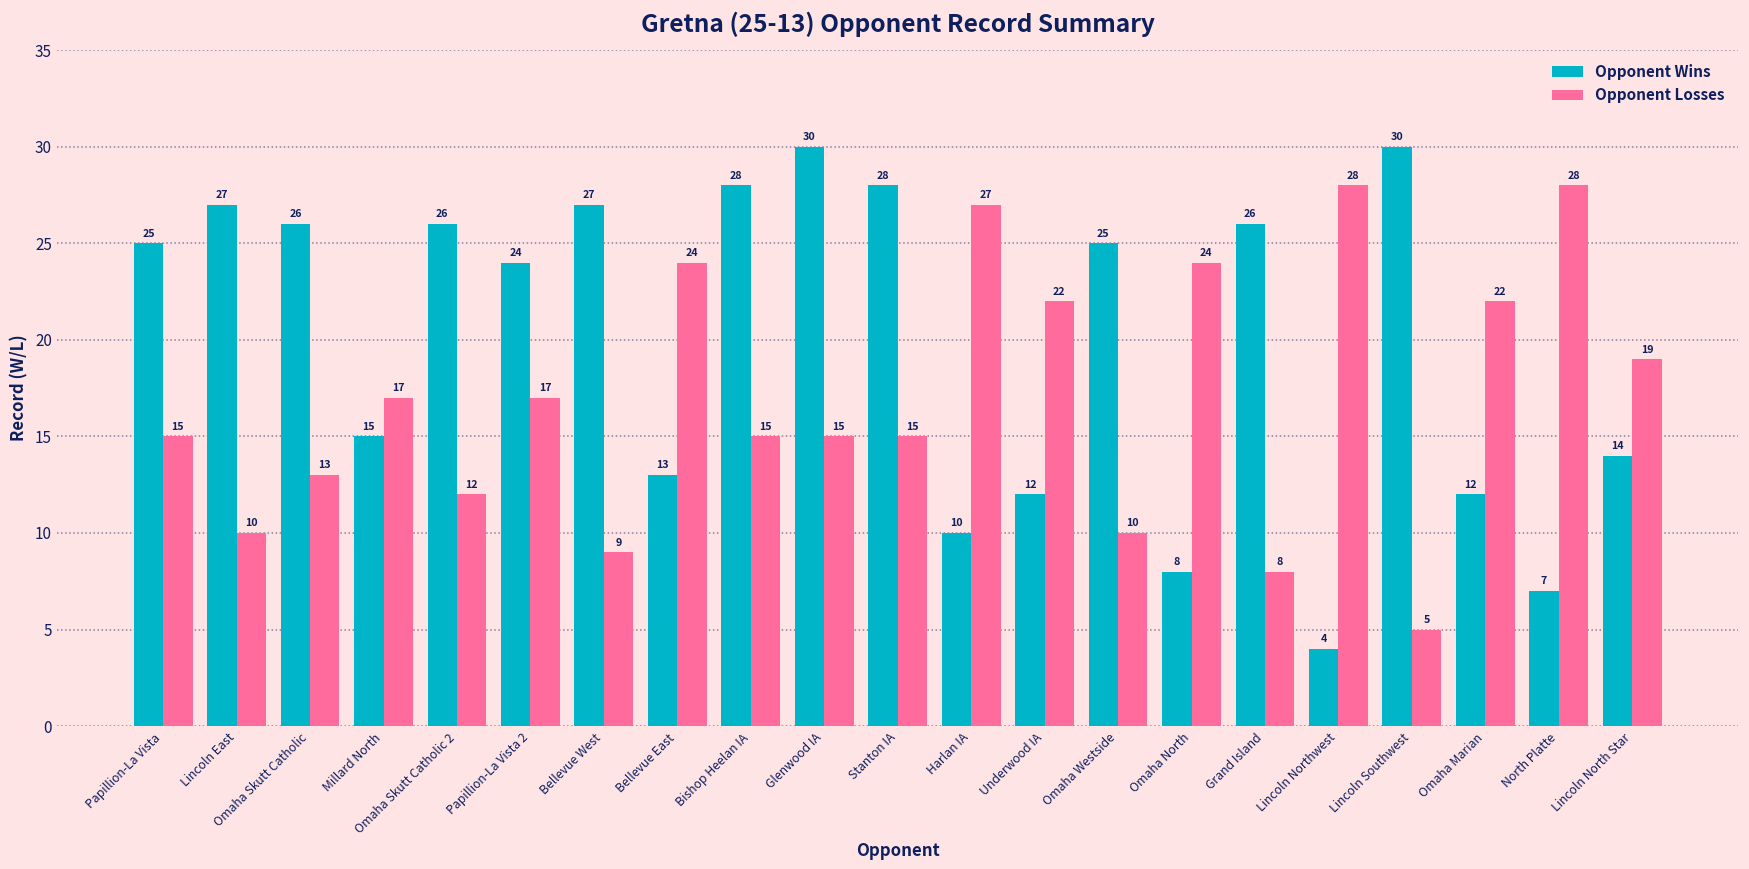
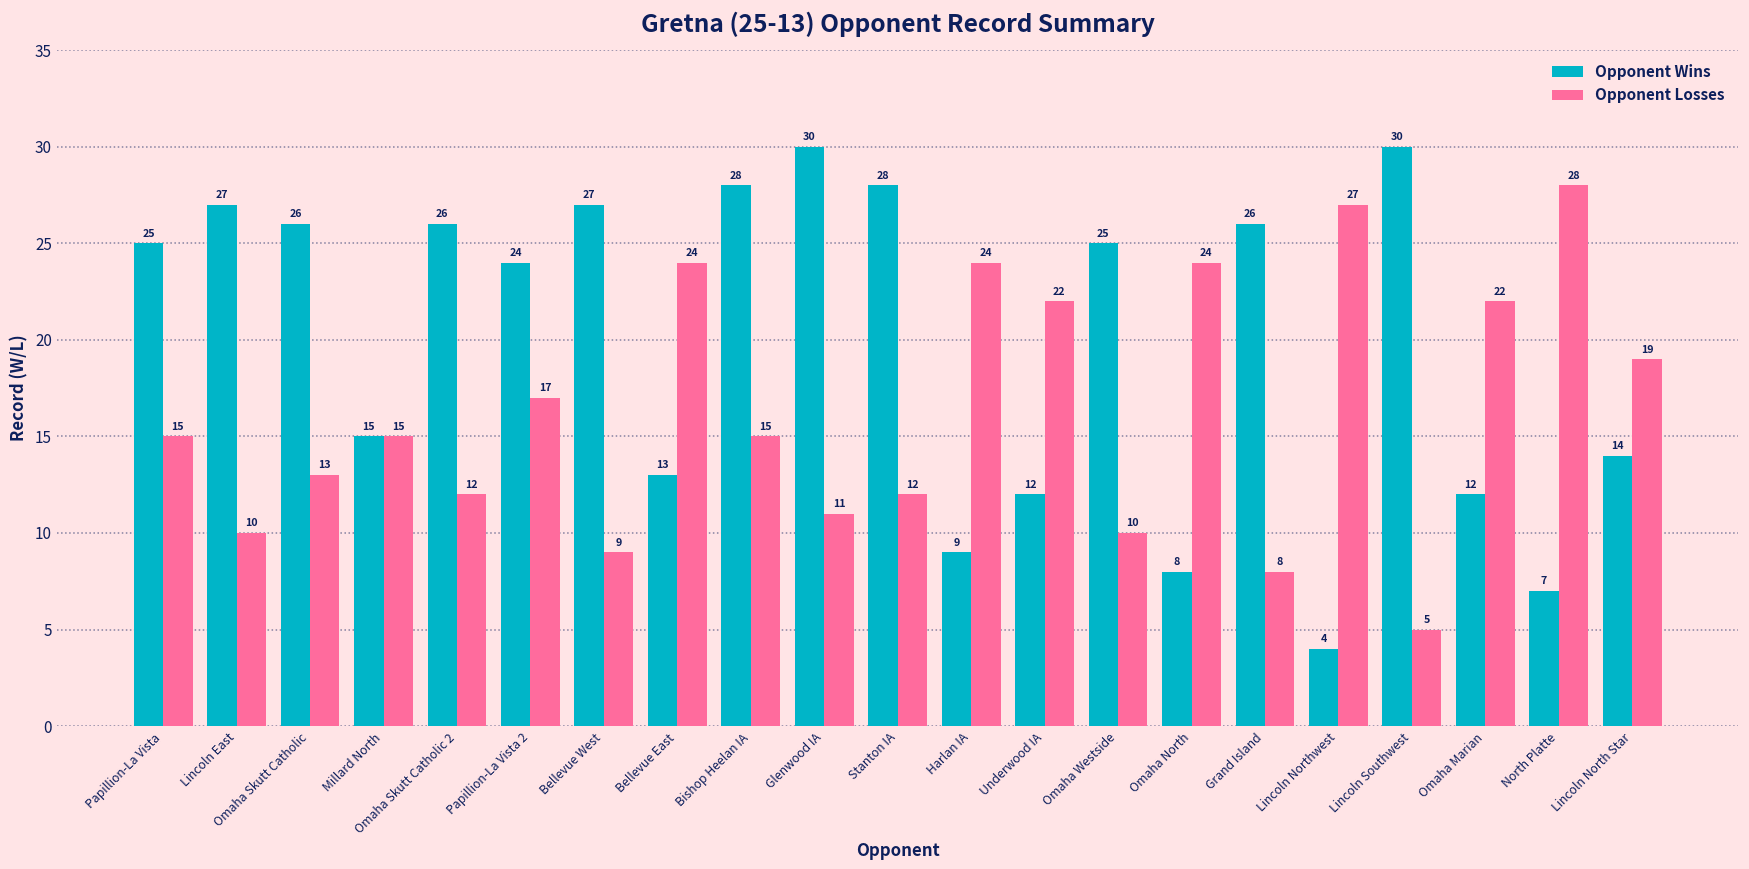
  {
    "Opponent Wins": {
      "Papillion-La Vista": 25,
      "Lincoln East": 27,
      "Omaha Skutt Catholic": 26,
      "Millard North": 15,
      "Omaha Skutt Catholic 2": 26,
      "Papillion-La Vista 2": 24,
      "Bellevue West": 27,
      "Bellevue East": 13,
      "Bishop Heelan IA": 28,
      "Glenwood IA": 30,
      "Stanton IA": 28,
-     "Harlan IA": 10,
+     "Harlan IA": 9,
      "Underwood IA": 12,
      "Omaha Westside": 25,
      "Omaha North": 8,
      "Grand Island": 26,
      "Lincoln Northwest": 4,
      "Lincoln Southwest": 30,
      "Omaha Marian": 12,
      "North Platte": 7,
      "Lincoln North Star": 14
    },
    "Opponent Losses": {
      "Papillion-La Vista": 15,
      "Lincoln East": 10,
      "Omaha Skutt Catholic": 13,
-     "Millard North": 17,
+     "Millard North": 15,
      "Omaha Skutt Catholic 2": 12,
      "Papillion-La Vista 2": 17,
      "Bellevue West": 9,
      "Bellevue East": 24,
      "Bishop Heelan IA": 15,
-     "Glenwood IA": 15,
-     "Stanton IA": 15,
-     "Harlan IA": 27,
+     "Glenwood IA": 11,
+     "Stanton IA": 12,
+     "Harlan IA": 24,
      "Underwood IA": 22,
      "Omaha Westside": 10,
      "Omaha North": 24,
      "Grand Island": 8,
-     "Lincoln Northwest": 28,
+     "Lincoln Northwest": 27,
      "Lincoln Southwest": 5,
      "Omaha Marian": 22,
      "North Platte": 28,
      "Lincoln North Star": 19
    }
  }
